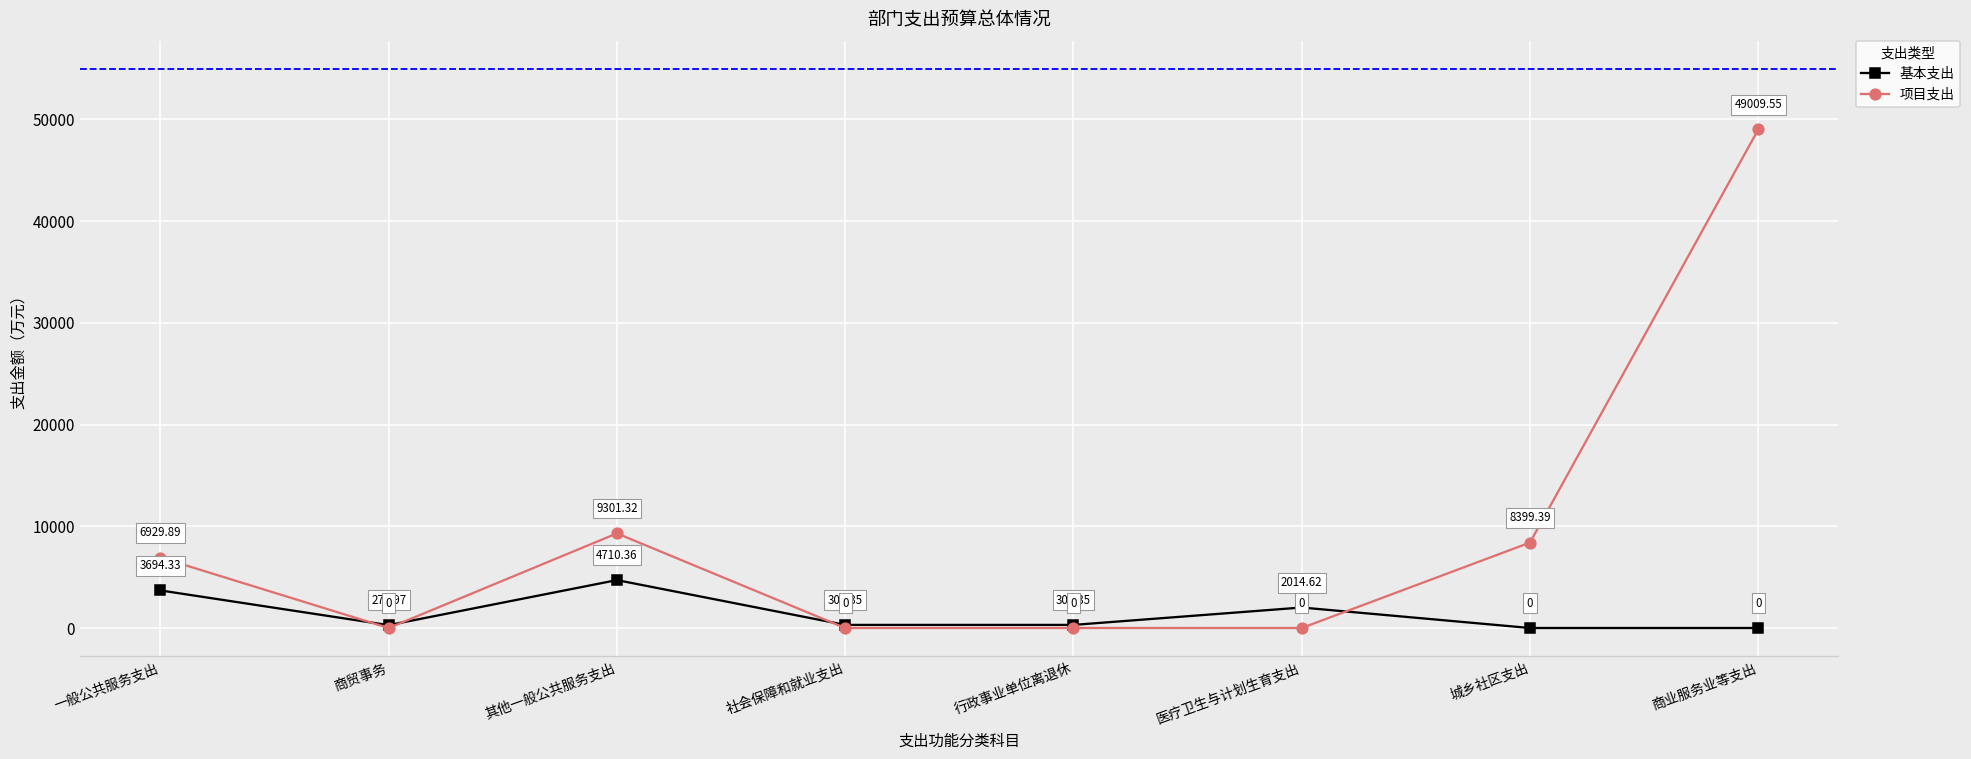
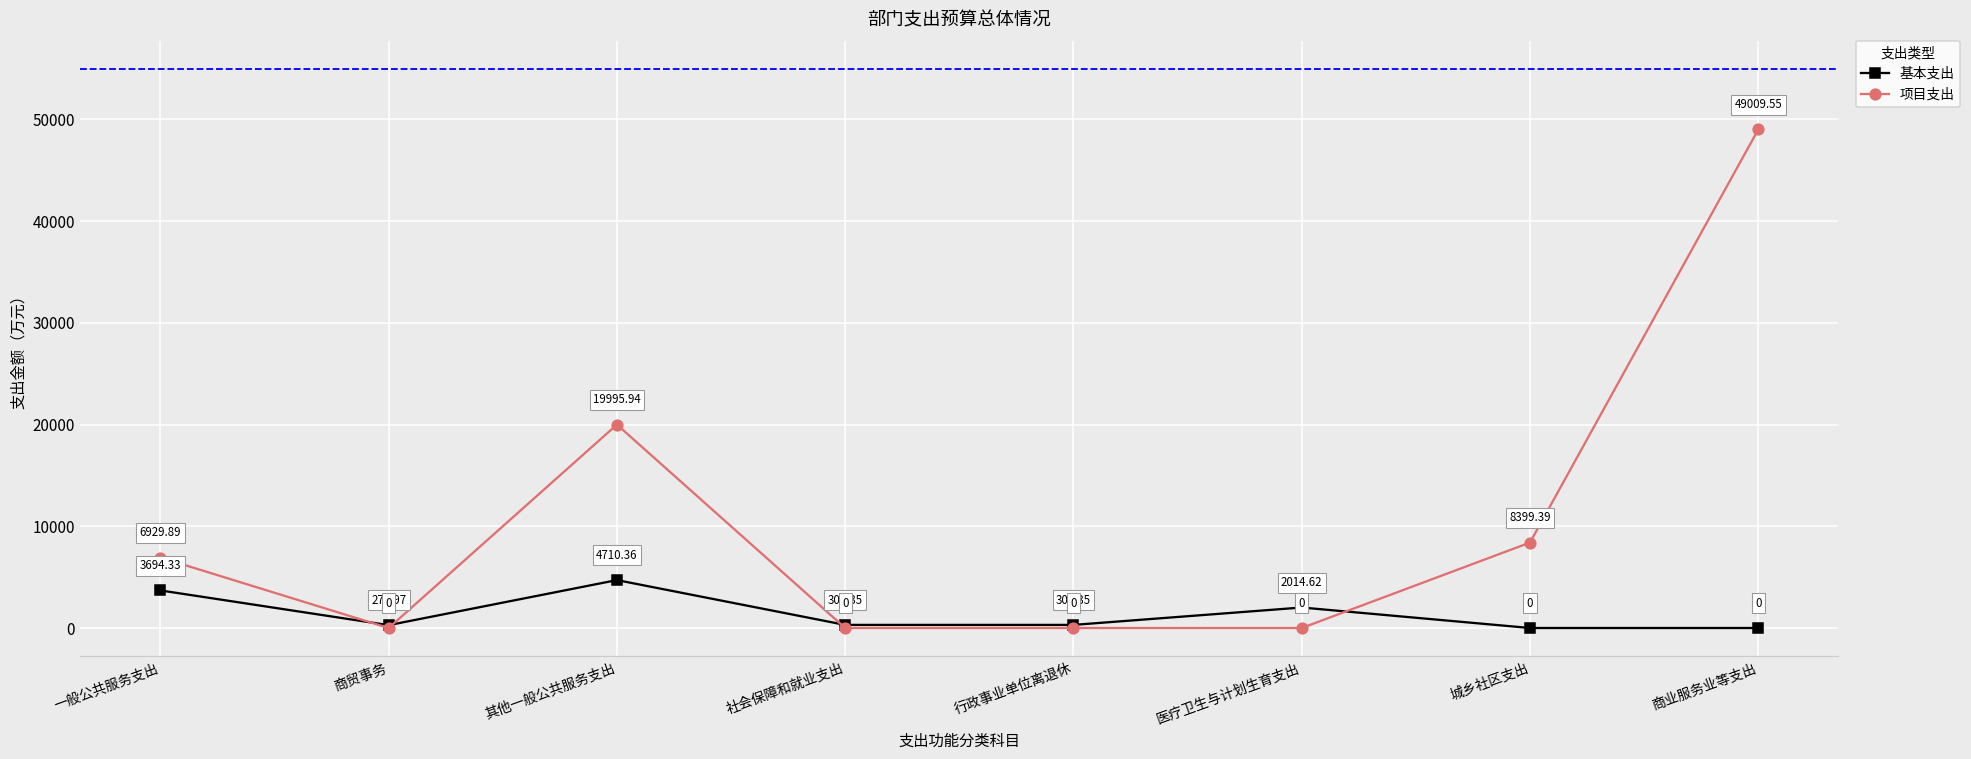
  {
    "项目支出": {
-     "其他一般公共服务支出": 9301.32
+     "其他一般公共服务支出": 19995.94
    }
  }
